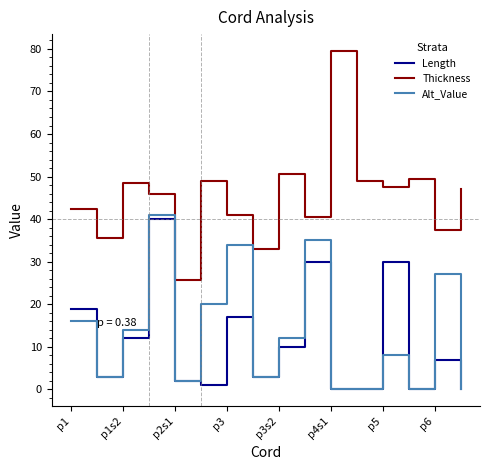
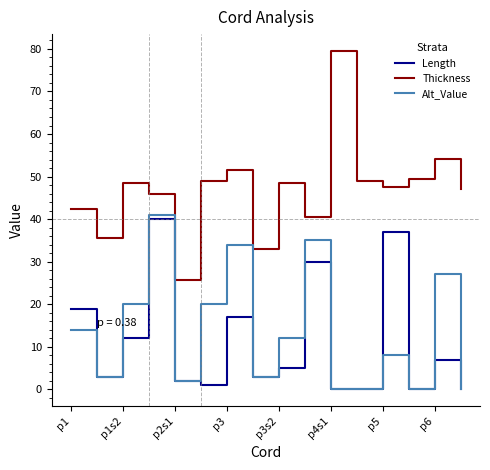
  {
    "Length": {
      "p1": 19,
      "p3": 17,
-     "p3s2": 10,
-     "p5": 30,
+     "p3s2": 5,
+     "p5": 37,
      "p6": 7
    },
    "Thickness": {
      "p1": 43,
      "p1s2": 49,
      "p2s1": 26,
-     "p3": 41,
-     "p3s2": 51,
+     "p3": 52,
+     "p3s2": 49,
      "p4s1": 80,
      "p5": 48,
-     "p6": 38
+     "p6": 54
    },
    "Alt_Value": {
-     "p1": 16,
-     "p1s2": 14,
+     "p1": 14,
+     "p1s2": 20,
      "p3": 34,
      "p3s2": 12,
      "p5": 8,
      "p6": 27
    }
  }
